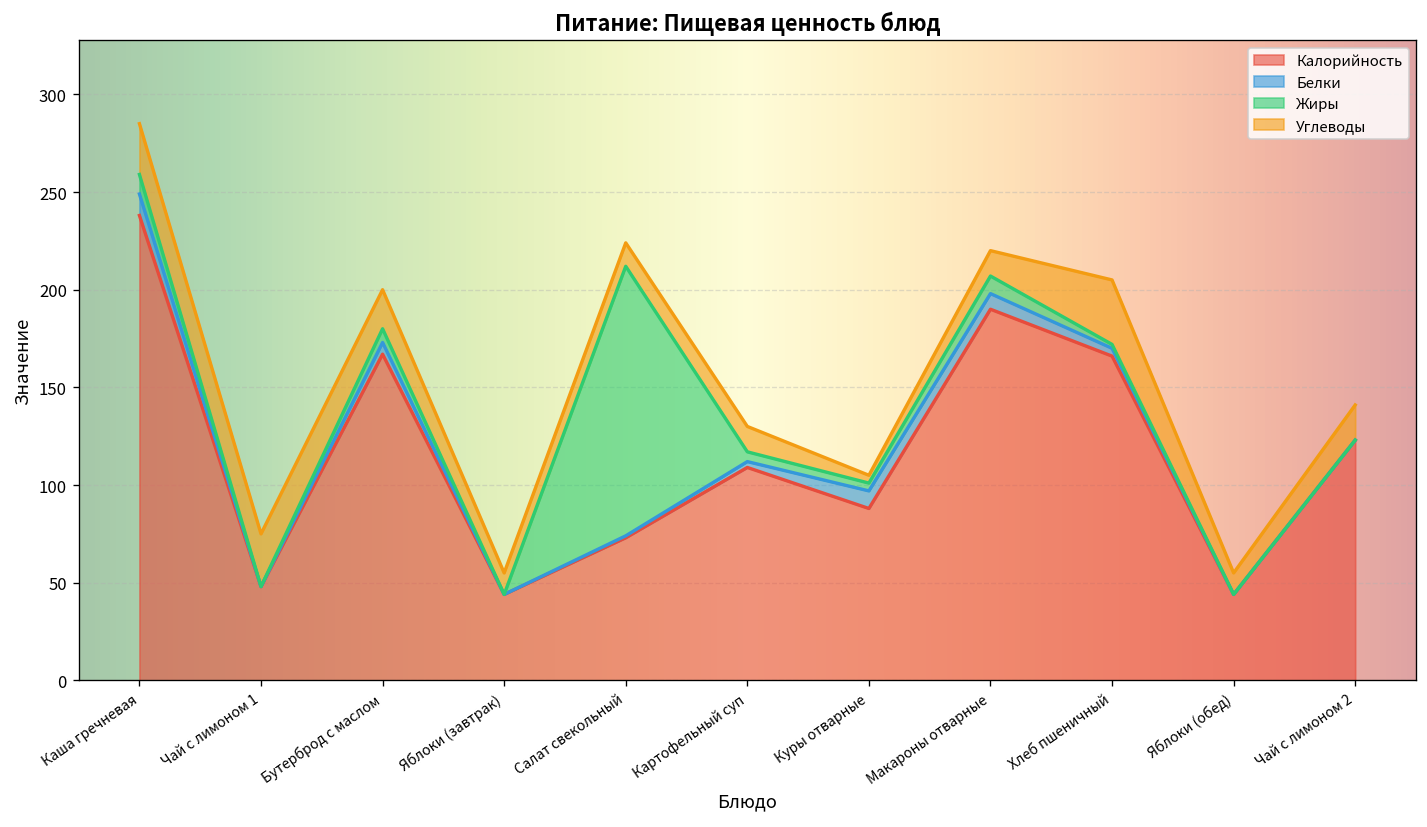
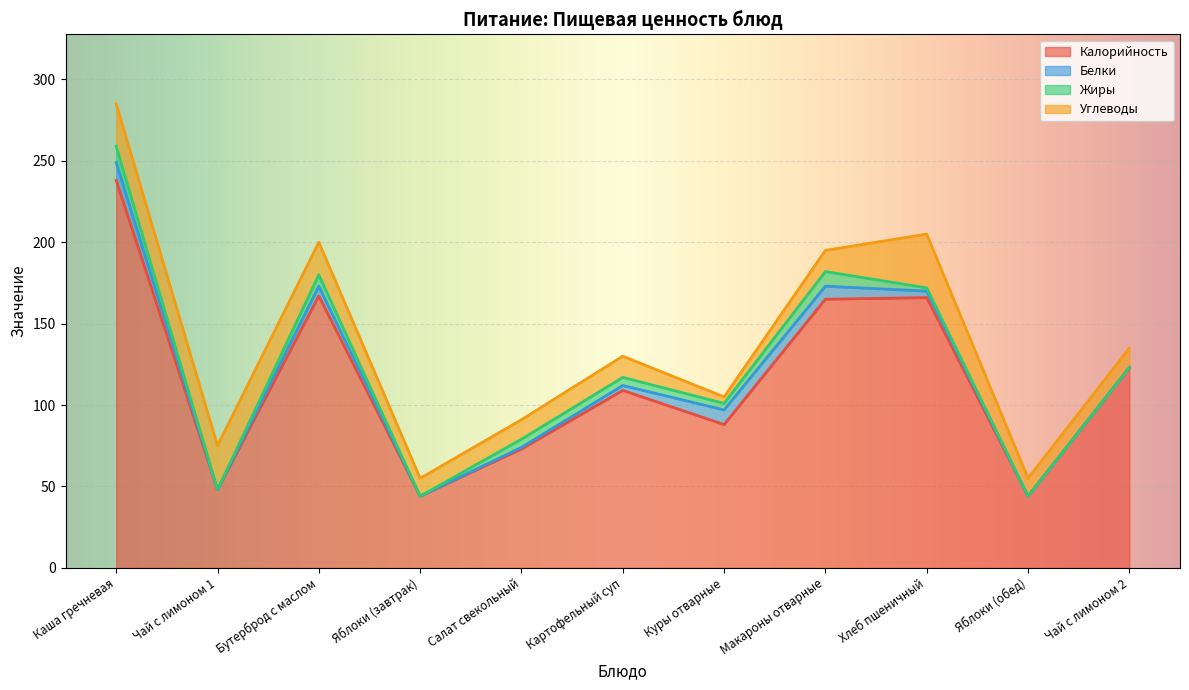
  {
    "Калорийность": {
      "Каша гречневая": 238,
      "Бутерброд с маслом": 167,
      "Картофельный суп": 109,
      "Куры отварные": 88,
-     "Макароны отварные": 190,
+     "Макароны отварные": 165,
      "Хлеб пшеничный": 166
    },
    "Белки": {
      "Каша гречневая": 11,
      "Бутерброд с маслом": 6,
      "Картофельный суп": 3,
      "Куры отварные": 9,
      "Макароны отварные": 8,
      "Хлеб пшеничный": 4
    },
    "Жиры": {
      "Каша гречневая": 10,
      "Бутерброд с маслом": 7,
-     "Салат свекольный": 138,
+     "Салат свекольный": 5,
      "Картофельный суп": 5,
      "Куры отварные": 4,
      "Макароны отварные": 9,
      "Хлеб пшеничный": 2
    },
    "Углеводы": {
      "Каша гречневая": 26,
      "Чай с лимоном 1": 27,
      "Бутерброд с маслом": 20,
      "Яблоки (завтрак)": 11,
      "Салат свекольный": 12,
      "Картофельный суп": 13,
      "Куры отварные": 4,
      "Макароны отварные": 13,
      "Хлеб пшеничный": 33,
      "Яблоки (обед)": 11,
-     "Чай с лимоном 2": 18
+     "Чай с лимоном 2": 12
    }
  }
